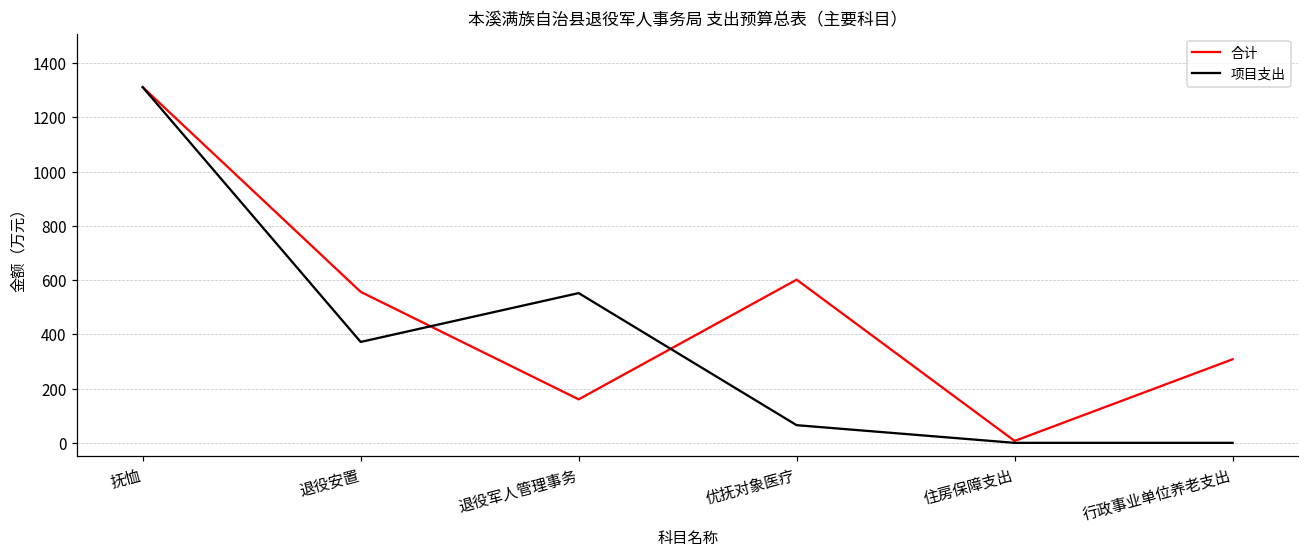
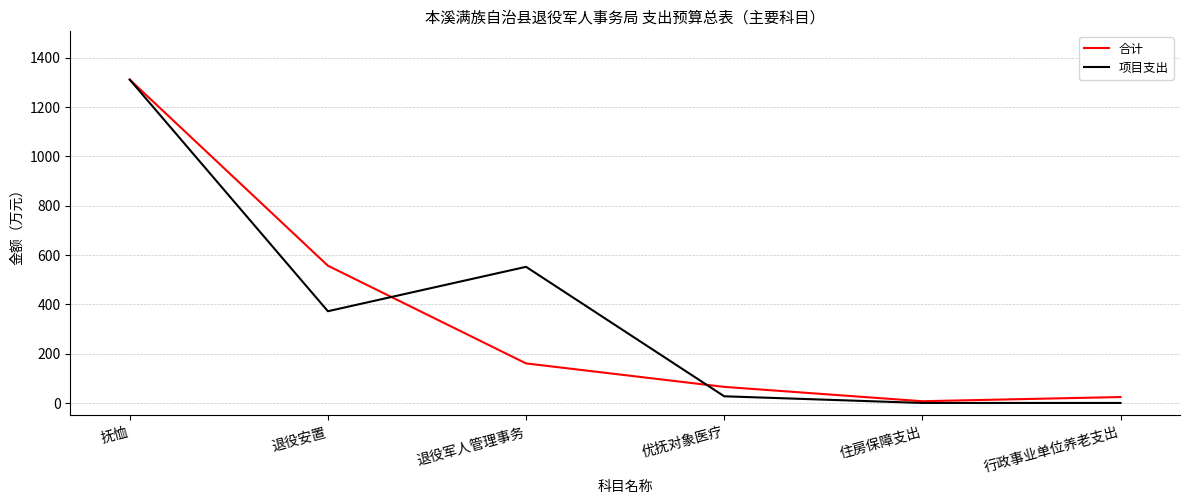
  {
    "合计": {
      "退役安置": 560,
      "退役军人管理事务": 160,
-     "优抚对象医疗": 600,
-     "行政事业单位养老支出": 310
+     "优抚对象医疗": 70,
+     "行政事业单位养老支出": 20
    },
    "项目支出": {
      "退役安置": 370,
      "退役军人管理事务": 550,
-     "优抚对象医疗": 70,
+     "优抚对象医疗": 30,
      "行政事业单位养老支出": 0
    }
  }
